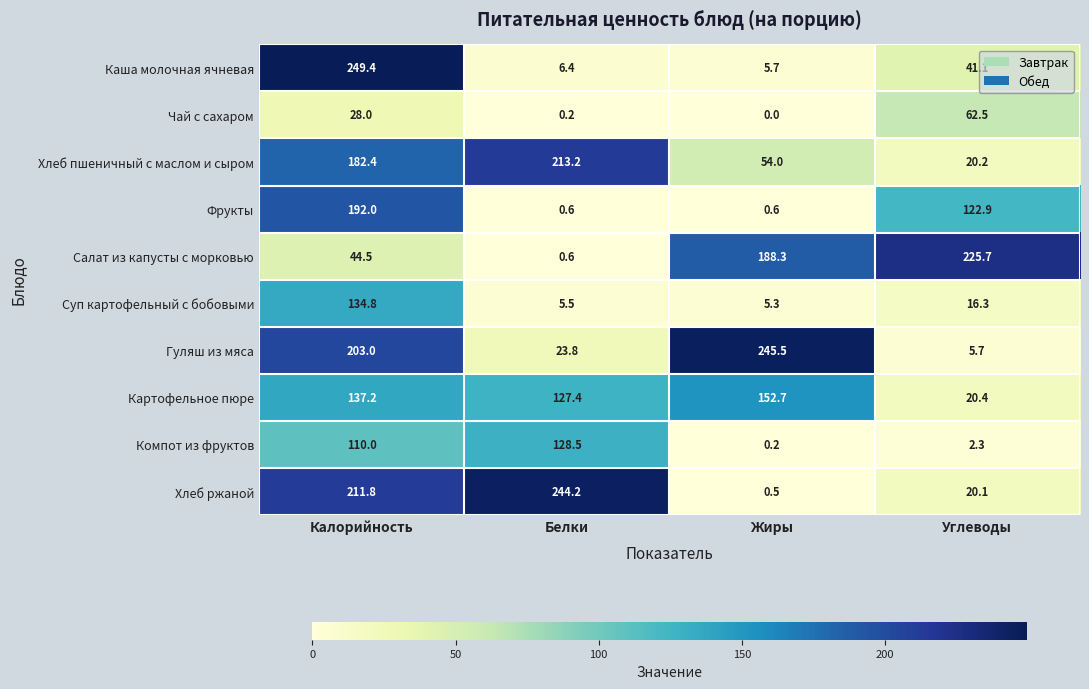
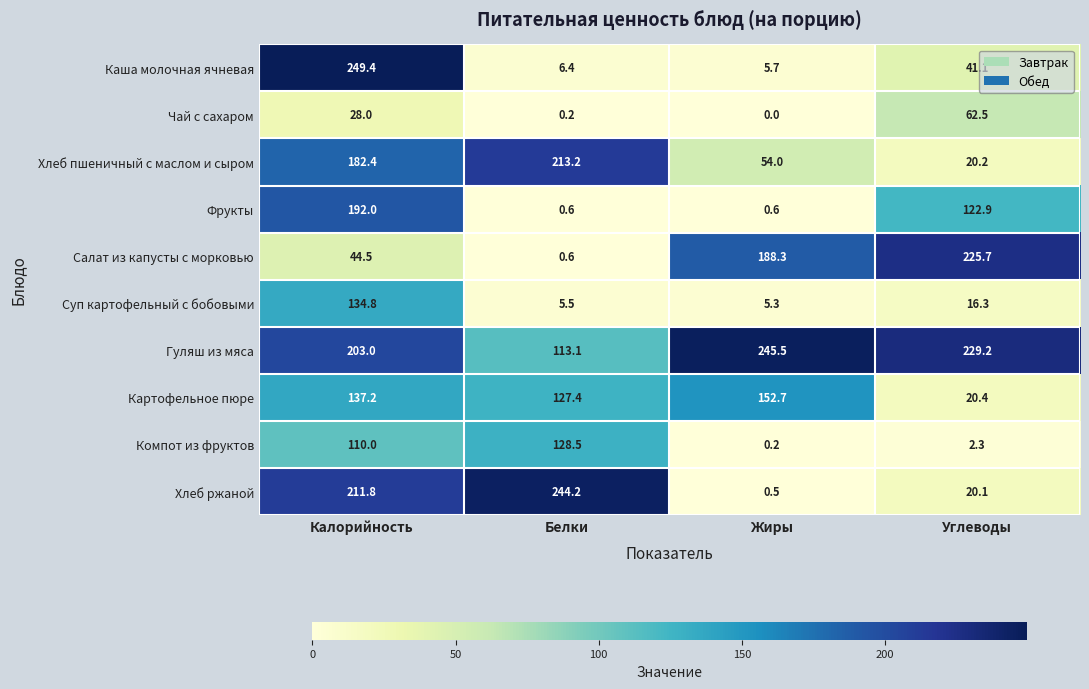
  {
    "Каша молочная ячневая": {
      "Калорийность": 249.4,
      "Белки": 6.4,
      "Жиры": 5.7
    },
    "Чай с сахаром": {
      "Калорийность": 28.0,
      "Белки": 0.2,
      "Жиры": 0.0,
      "Углеводы": 62.5
    },
    "Хлеб пшеничный с маслом и сыром": {
      "Калорийность": 182.4,
      "Белки": 213.2,
      "Жиры": 54.0,
      "Углеводы": 20.2
    },
    "Фрукты": {
      "Калорийность": 192.0,
      "Белки": 0.6,
      "Жиры": 0.6,
      "Углеводы": 122.9
    },
    "Салат из капусты с морковью": {
      "Калорийность": 44.5,
      "Белки": 0.6,
      "Жиры": 188.3,
      "Углеводы": 225.7
    },
    "Суп картофельный с бобовыми": {
      "Калорийность": 134.8,
      "Белки": 5.5,
      "Жиры": 5.3,
      "Углеводы": 16.3
    },
    "Гуляш из мяса": {
      "Калорийность": 203.0,
-     "Белки": 23.8,
+     "Белки": 113.1,
      "Жиры": 245.5,
-     "Углеводы": 5.7
+     "Углеводы": 229.2
    },
    "Картофельное пюре": {
      "Калорийность": 137.2,
      "Белки": 127.4,
      "Жиры": 152.7,
      "Углеводы": 20.4
    },
    "Компот из фруктов": {
      "Калорийность": 110.0,
      "Белки": 128.5,
      "Жиры": 0.2,
      "Углеводы": 2.3
    },
    "Хлеб ржаной": {
      "Калорийность": 211.8,
      "Белки": 244.2,
      "Жиры": 0.5,
      "Углеводы": 20.1
    }
  }
